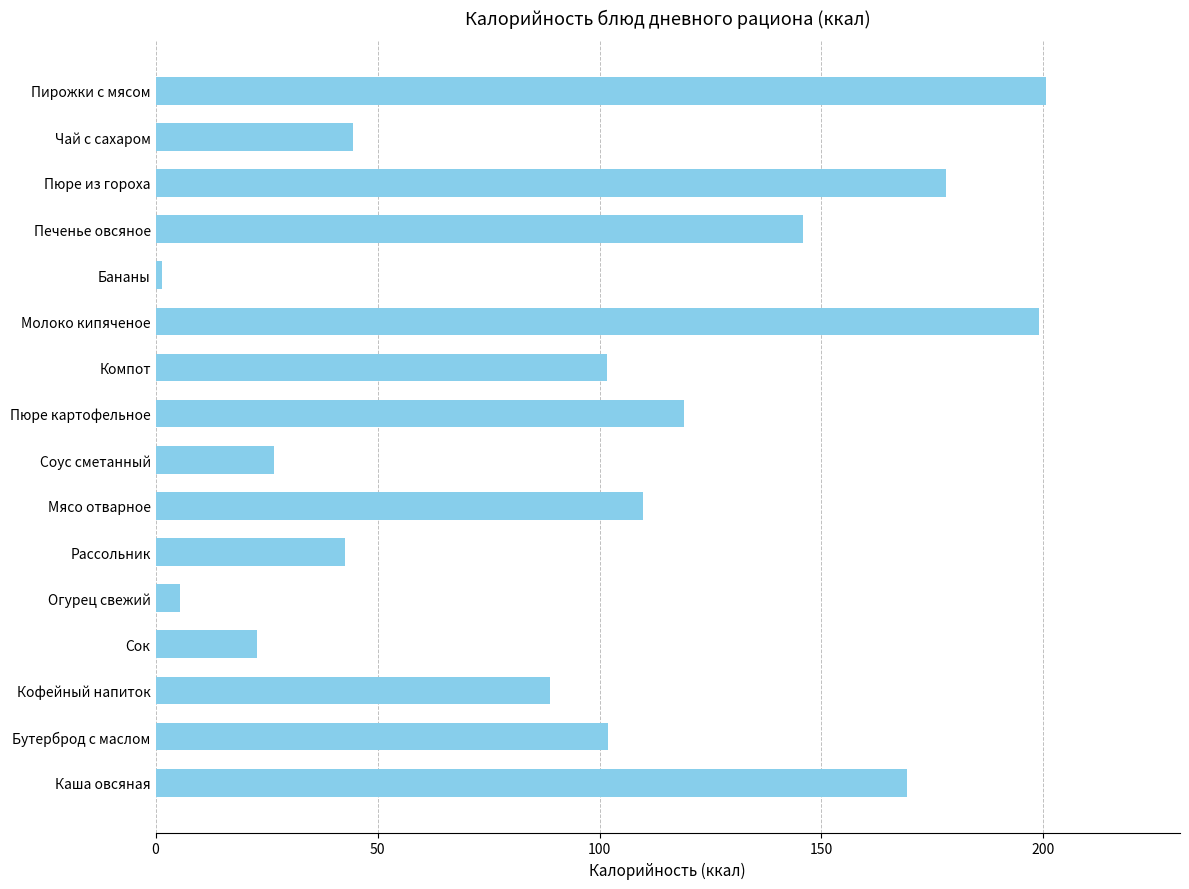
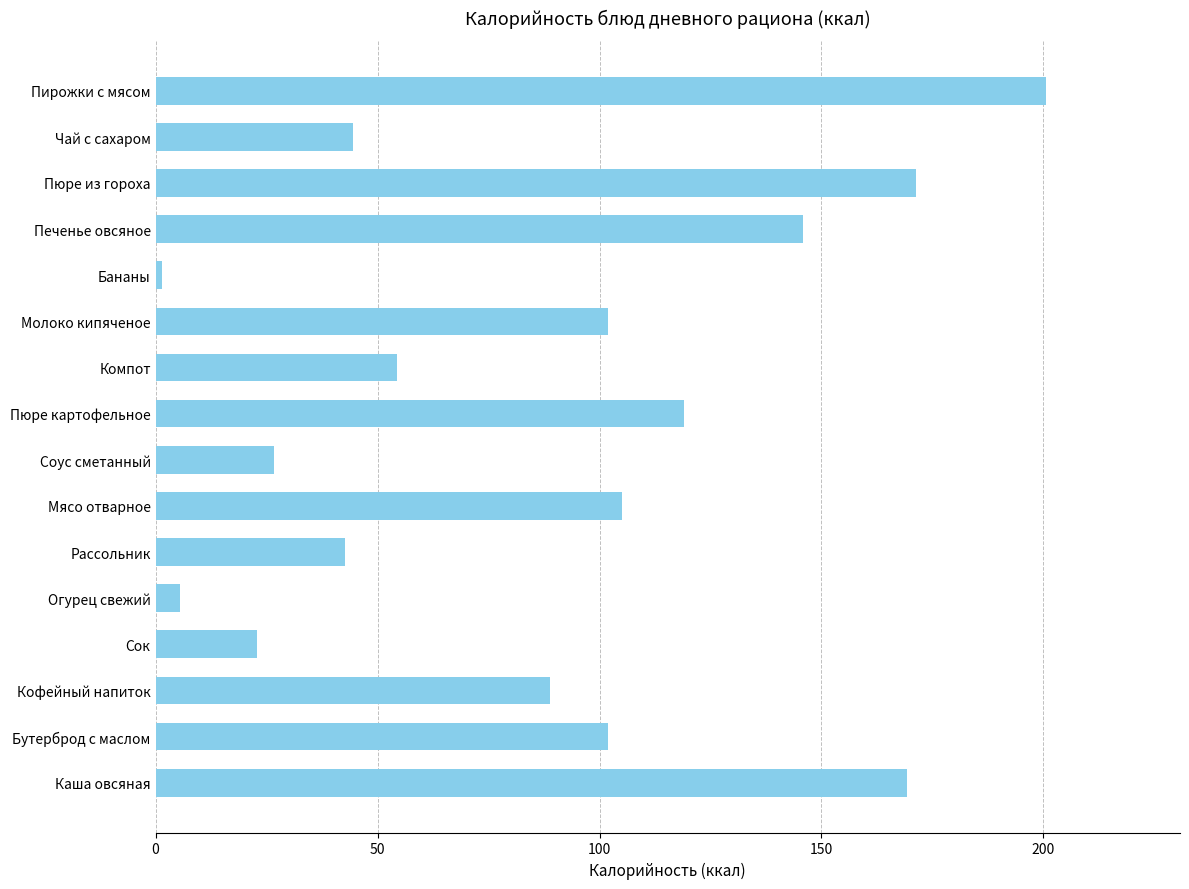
  {
    "Пирожки с мясом": 201,
    "Чай с сахаром": 44,
-   "Пюре из гороха": 178,
+   "Пюре из гороха": 171,
    "Печенье овсяное": 146,
    "Бананы": 1,
-   "Молоко кипяченое": 199,
-   "Компот": 102,
+   "Молоко кипяченое": 102,
+   "Компот": 54,
    "Пюре картофельное": 119,
    "Соус сметанный": 27,
-   "Мясо отварное": 110,
+   "Мясо отварное": 105,
    "Рассольник": 43,
    "Огурец свежий": 6,
    "Сок": 23,
    "Кофейный напиток": 89,
    "Бутерброд с маслом": 102,
    "Каша овсяная": 169
  }
